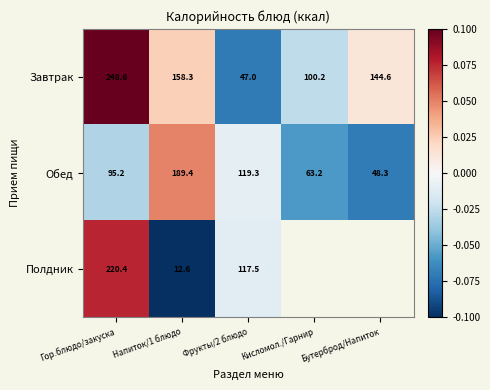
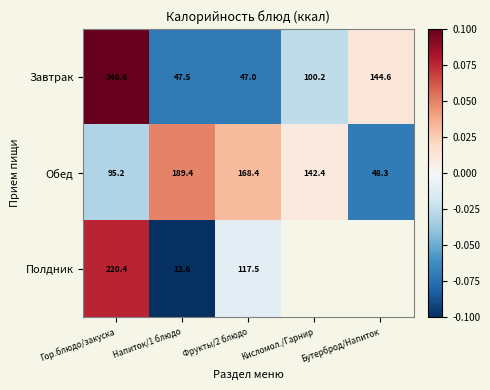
  {
    "Завтрак": {
      "Гор.блюдо/закуска": 248.6,
-     "Напиток/1 блюдо": 158.3,
+     "Напиток/1 блюдо": 47.5,
      "Фрукты/2 блюдо": 47.0,
      "Кисломол./Гарнир": 100.2,
      "Бутерброд/Напиток": 144.6
    },
    "Обед": {
      "Гор.блюдо/закуска": 95.2,
      "Напиток/1 блюдо": 189.4,
-     "Фрукты/2 блюдо": 119.3,
-     "Кисломол./Гарнир": 63.2,
+     "Фрукты/2 блюдо": 168.4,
+     "Кисломол./Гарнир": 142.4,
      "Бутерброд/Напиток": 48.3
    },
    "Полдник": {
      "Гор.блюдо/закуска": 220.4,
      "Напиток/1 блюдо": 12.6,
      "Фрукты/2 блюдо": 117.5
    }
  }
